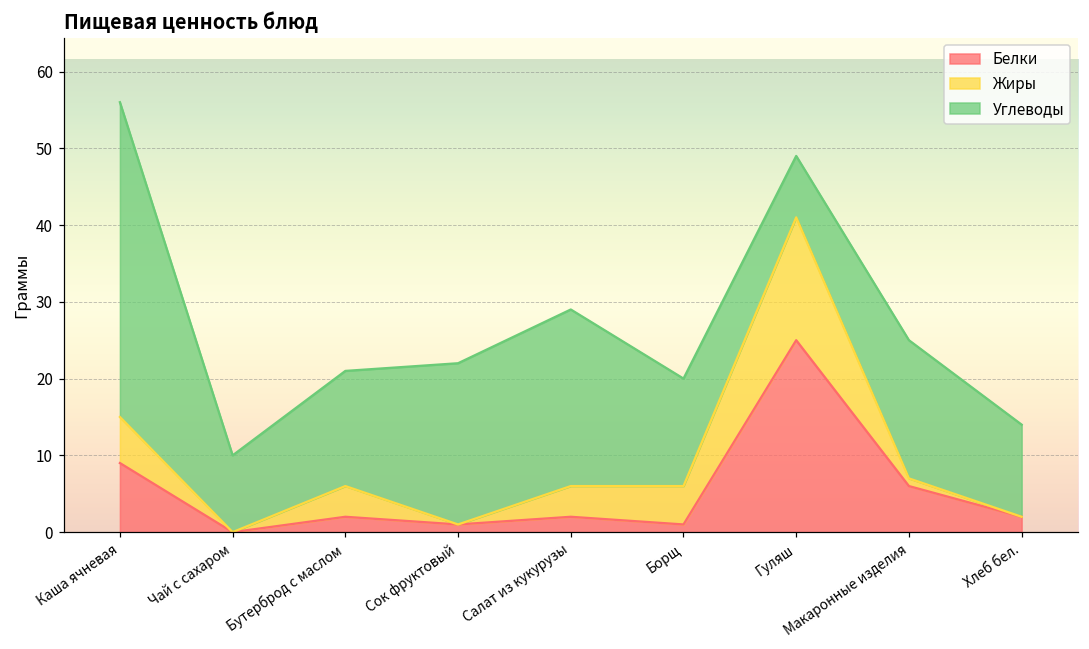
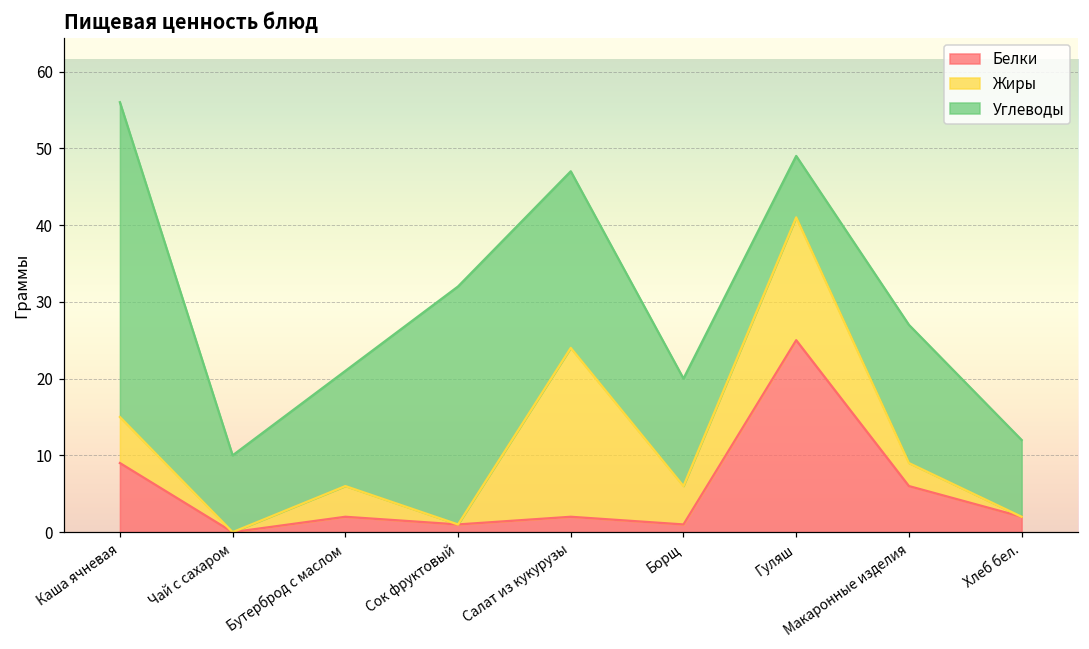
  {
    "Белки": {
      "Каша ячневая": 9,
      "Бутерброд с маслом": 2,
      "Салат из кукурузы": 2,
      "Борщ": 1,
      "Гуляш": 25,
      "Макаронные изделия": 6
    },
    "Жиры": {
      "Каша ячневая": 6,
      "Бутерброд с маслом": 4,
-     "Салат из кукурузы": 4,
+     "Салат из кукурузы": 22,
      "Борщ": 5,
      "Гуляш": 16,
-     "Макаронные изделия": 1
+     "Макаронные изделия": 3
    },
    "Углеводы": {
      "Каша ячневая": 41,
      "Чай с сахаром": 10,
      "Бутерброд с маслом": 15,
-     "Сок фруктовый": 21,
+     "Сок фруктовый": 31,
      "Салат из кукурузы": 23,
      "Борщ": 14,
      "Гуляш": 8,
      "Макаронные изделия": 18,
-     "Хлеб бел.": 12
+     "Хлеб бел.": 10
    }
  }
